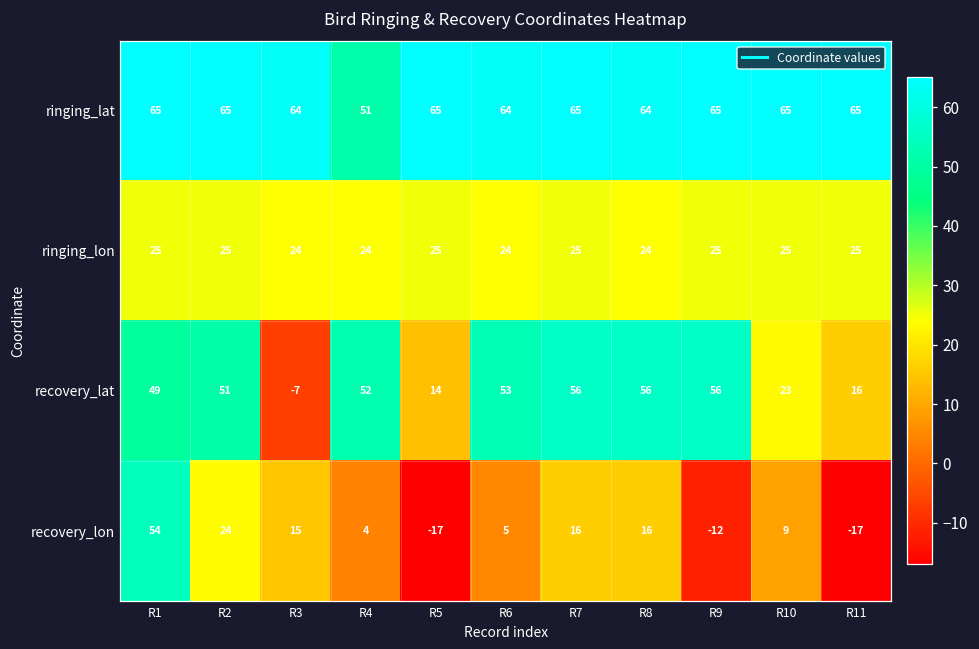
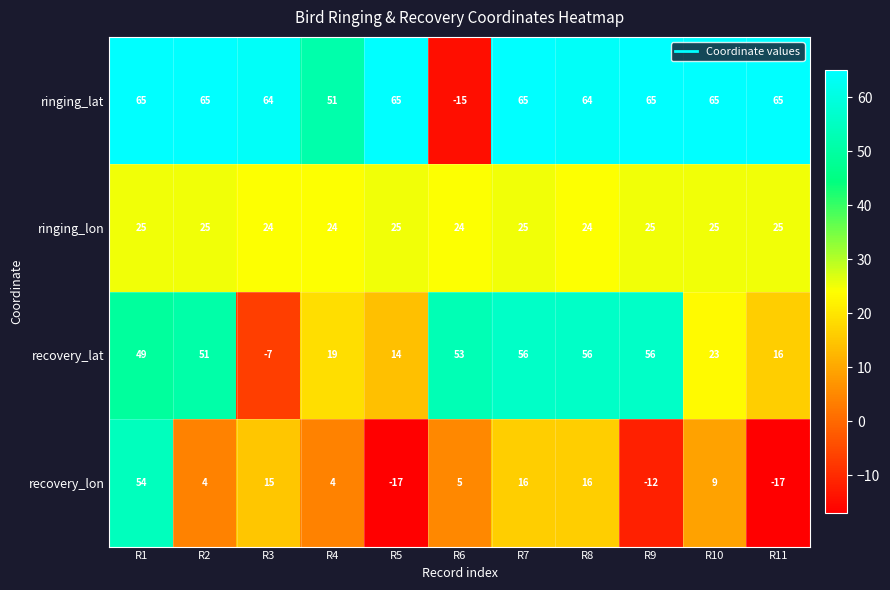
  {
    "ringing_lat": {
      "R1": 65,
      "R2": 65,
      "R3": 64,
      "R4": 51,
      "R5": 65,
-     "R6": 64,
+     "R6": -15,
      "R7": 65,
      "R8": 64,
      "R9": 65,
      "R10": 65,
      "R11": 65
    },
    "ringing_lon": {
      "R1": 25,
      "R2": 25,
      "R3": 24,
      "R4": 24,
      "R5": 25,
      "R6": 24,
      "R7": 25,
      "R8": 24,
      "R9": 25,
      "R10": 25,
      "R11": 25
    },
    "recovery_lat": {
      "R1": 49,
      "R2": 51,
      "R3": -7,
-     "R4": 52,
+     "R4": 19,
      "R5": 14,
      "R6": 53,
      "R7": 56,
      "R8": 56,
      "R9": 56,
      "R10": 23,
      "R11": 16
    },
    "recovery_lon": {
      "R1": 54,
-     "R2": 24,
+     "R2": 4,
      "R3": 15,
      "R4": 4,
      "R5": -17,
      "R6": 5,
      "R7": 16,
      "R8": 16,
      "R9": -12,
      "R10": 9,
      "R11": -17
    }
  }
